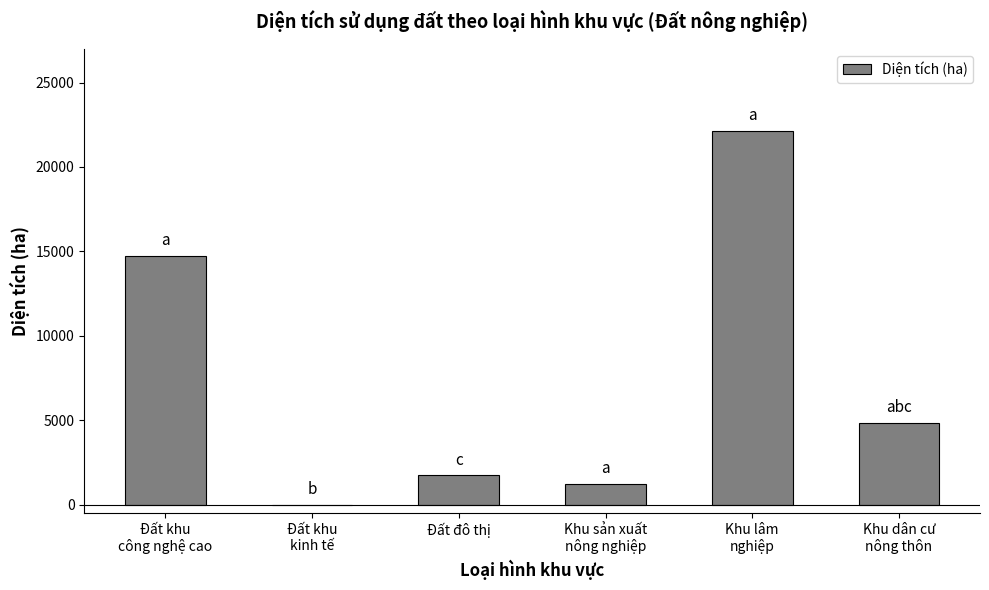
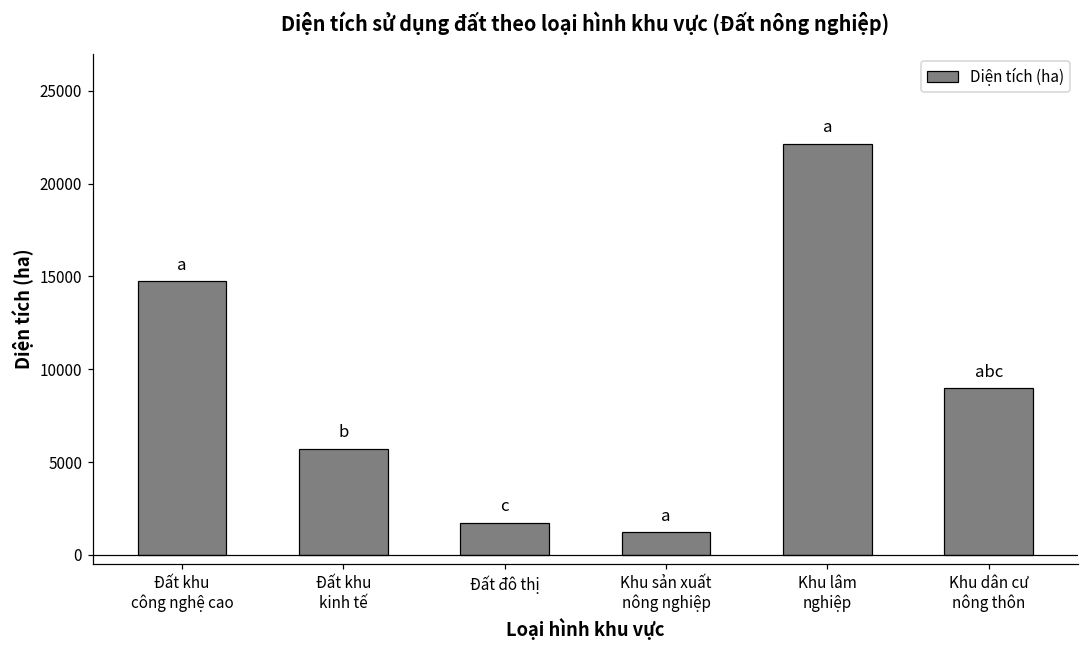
  {
    "Đất khu công nghệ cao": 14800,
-   "Đất khu kinh tế": 0,
+   "Đất khu kinh tế": 5700,
    "Đất đô thị": 1700,
    "Khu sản xuất nông nghiệp": 1200,
    "Khu lâm nghiệp": 22200,
-   "Khu dân cư nông thôn": 4800
+   "Khu dân cư nông thôn": 9000
  }
